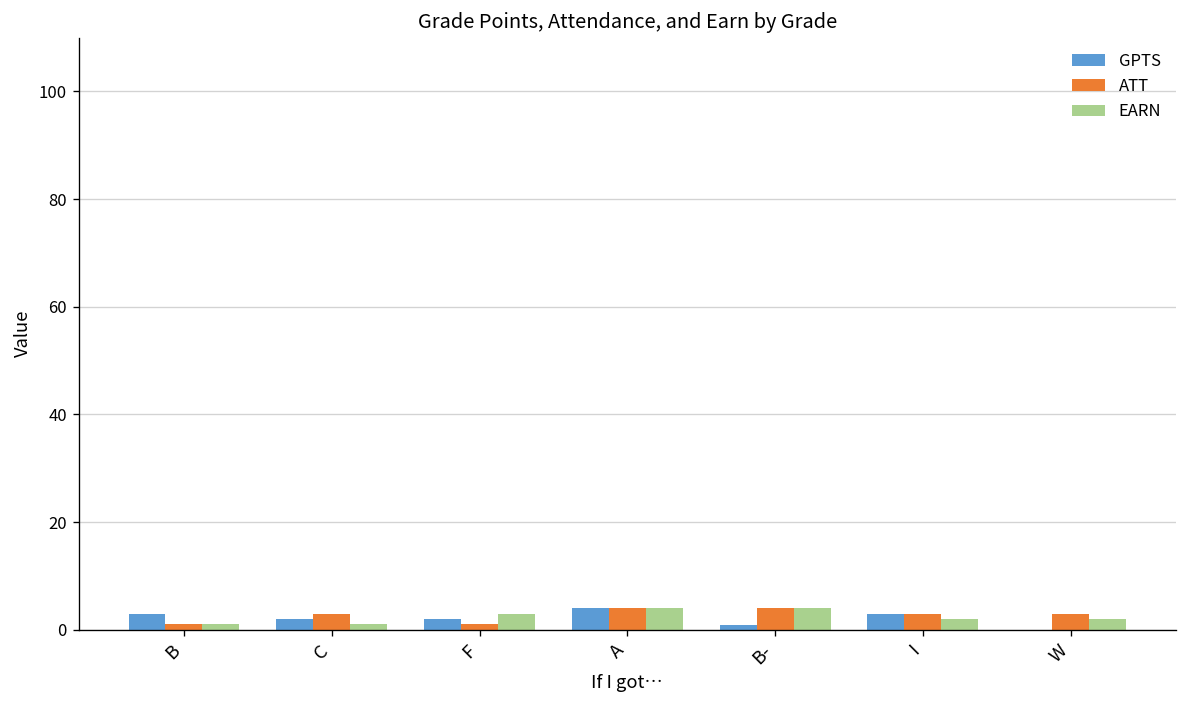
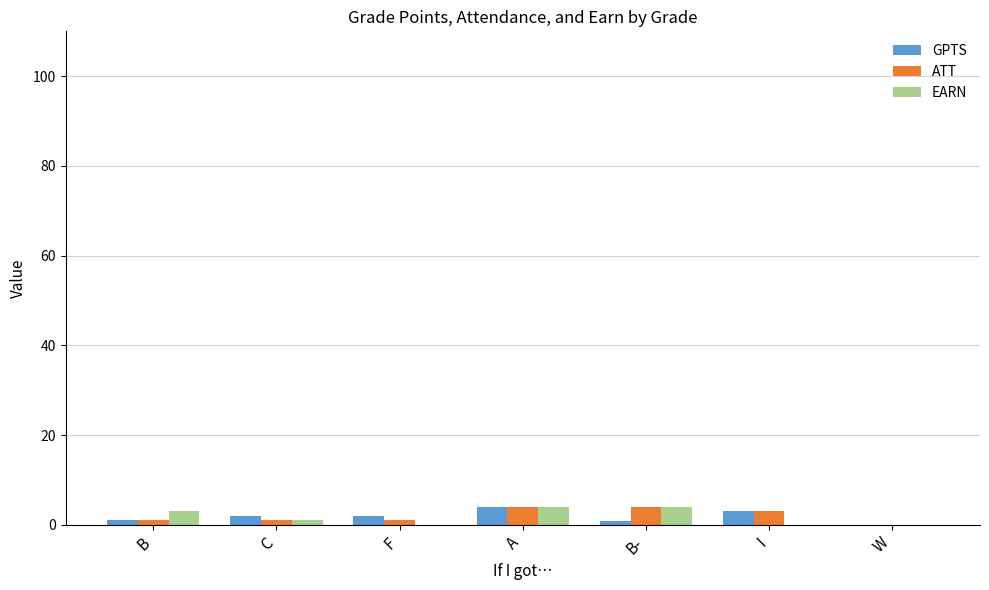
  {
    "GPTS": {
-     "B": 3,
+     "B": 1,
      "C": 2,
      "F": 2,
      "A": 4,
      "B-": 1,
      "I": 3,
      "W": 0
    },
    "ATT": {
      "B": 1,
-     "C": 3,
+     "C": 1,
      "F": 1,
      "A": 4,
      "B-": 4,
      "I": 3,
-     "W": 3
+     "W": 0
    },
    "EARN": {
-     "B": 1,
+     "B": 3,
      "C": 1,
-     "F": 3,
+     "F": 0,
      "A": 4,
      "B-": 4,
-     "I": 2,
-     "W": 2
+     "I": 0,
+     "W": 0
    }
  }
